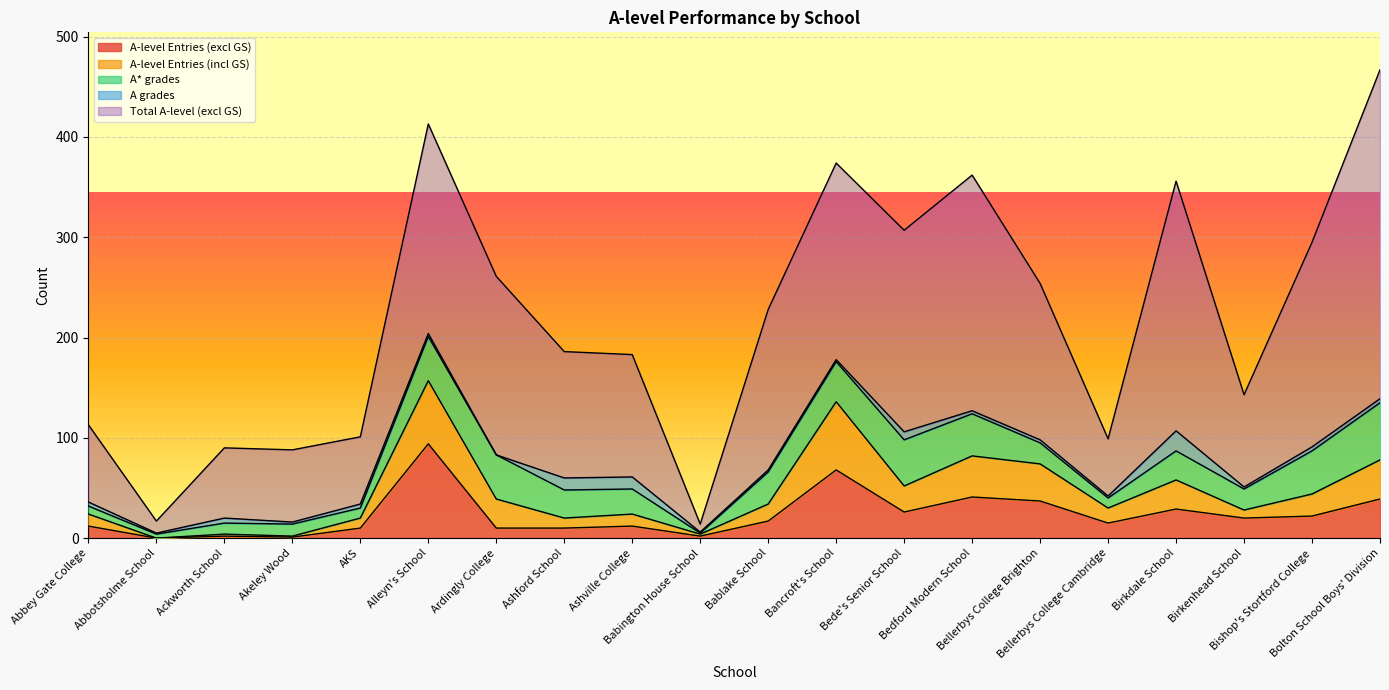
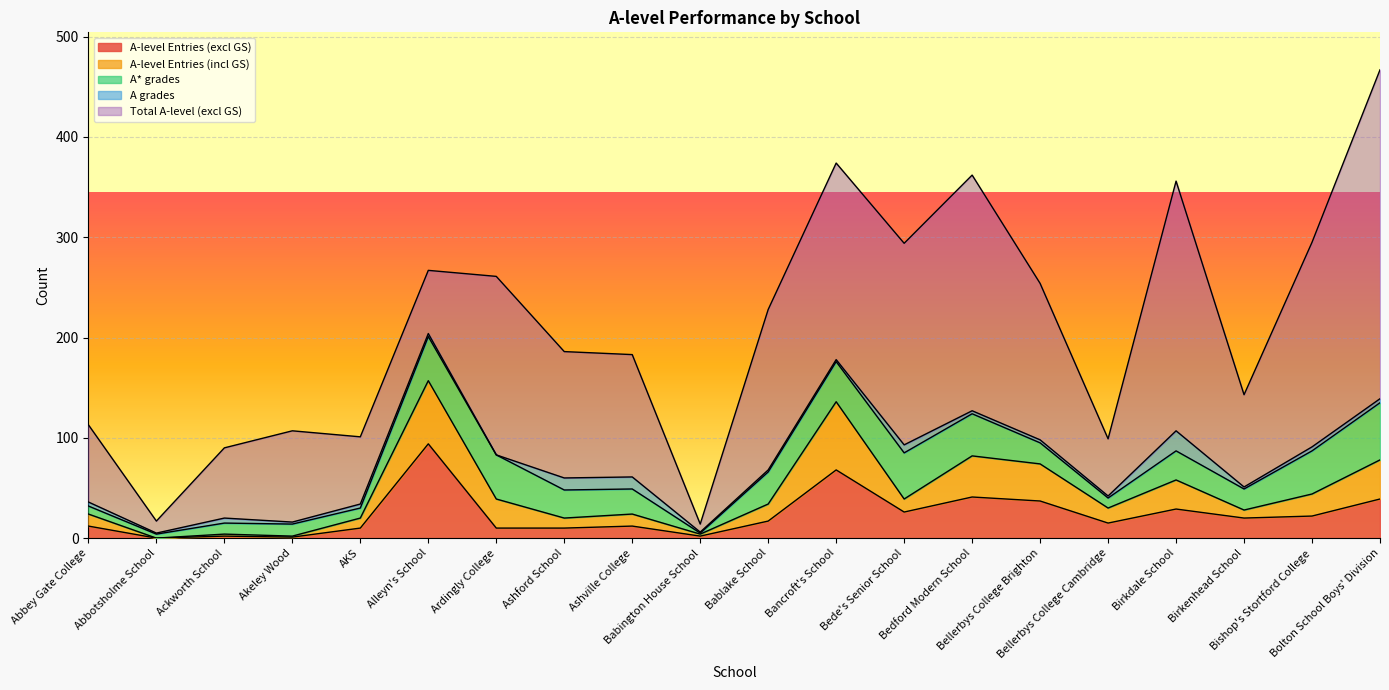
  {
    "A-level Entries (excl GS)": {
      "Abbey Gate College": 12,
      "AKS": 10,
      "Alleyn's School": 94,
      "Ardingly College": 10,
      "Ashford School": 10,
      "Ashville College": 12,
      "Bablake School": 17,
      "Bancroft's School": 68,
      "Bede's Senior School": 26,
      "Bedford Modern School": 41,
      "Bellerbys College Brighton": 37,
      "Bellerbys College Cambridge": 15,
      "Birkdale School": 29,
      "Birkenhead School": 20,
      "Bishop's Stortford College": 22,
      "Bolton School Boys' Division": 39
    },
    "A-level Entries (incl GS)": {
      "Abbey Gate College": 12,
      "AKS": 10,
      "Alleyn's School": 63,
      "Ardingly College": 29,
      "Ashford School": 10,
      "Ashville College": 12,
      "Bablake School": 17,
      "Bancroft's School": 68,
-     "Bede's Senior School": 26,
+     "Bede's Senior School": 13,
      "Bedford Modern School": 41,
      "Bellerbys College Brighton": 37,
      "Bellerbys College Cambridge": 15,
      "Birkdale School": 29,
      "Birkenhead School": 8,
      "Bishop's Stortford College": 22,
      "Bolton School Boys' Division": 39
    },
    "A* grades": {
      "Abbey Gate College": 8,
      "Ackworth School": 11,
      "AKS": 10,
      "Alleyn's School": 44,
      "Ashford School": 28,
      "Ashville College": 25,
      "Bede's Senior School": 46,
      "Bedford Modern School": 42,
      "Bellerbys College Brighton": 21,
      "Birkdale School": 29,
      "Bishop's Stortford College": 43,
      "Bolton School Boys' Division": 57
    },
    "A grades": {
      "Abbey Gate College": 4,
      "Ackworth School": 5,
      "AKS": 4,
      "Alleyn's School": 3,
      "Ashford School": 12,
      "Ashville College": 12,
      "Bede's Senior School": 8,
      "Bedford Modern School": 3,
      "Bellerbys College Brighton": 3,
      "Birkdale School": 20,
      "Bishop's Stortford College": 4,
      "Bolton School Boys' Division": 4
    },
    "Total A-level (excl GS)": {
      "Abbey Gate College": 77,
      "Abbotsholme School": 12,
      "Ackworth School": 70,
-     "Akeley Wood": 72,
+     "Akeley Wood": 91,
      "AKS": 67,
-     "Alleyn's School": 209,
+     "Alleyn's School": 63,
      "Ardingly College": 178,
      "Ashford School": 126,
      "Ashville College": 122,
      "Babington House School": 8,
      "Bablake School": 160,
      "Bancroft's School": 196,
      "Bede's Senior School": 201,
      "Bedford Modern School": 235,
      "Bellerbys College Brighton": 156,
      "Bellerbys College Cambridge": 57,
      "Birkdale School": 249,
      "Birkenhead School": 92,
      "Bishop's Stortford College": 204,
      "Bolton School Boys' Division": 328
    }
  }
